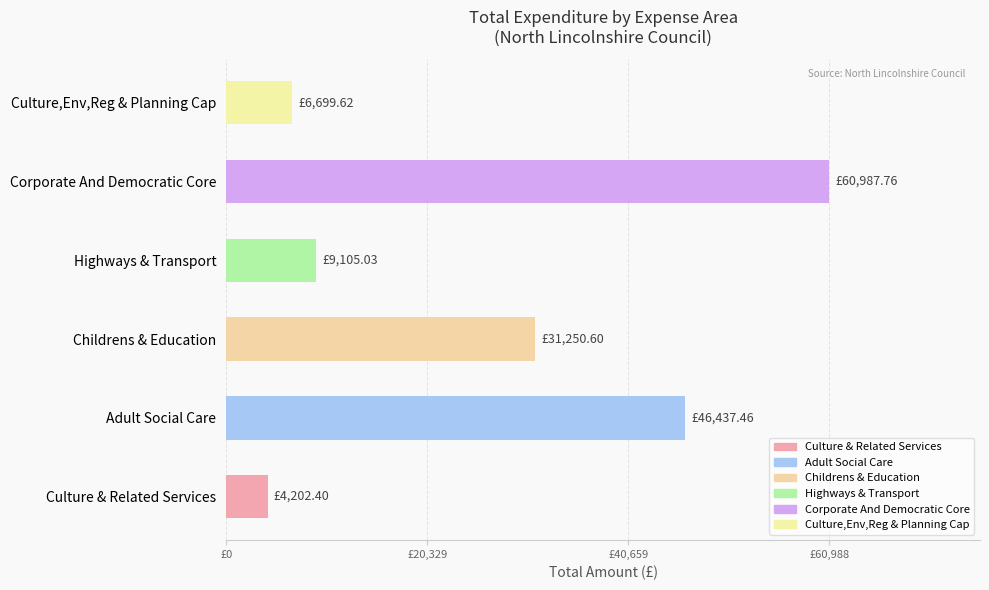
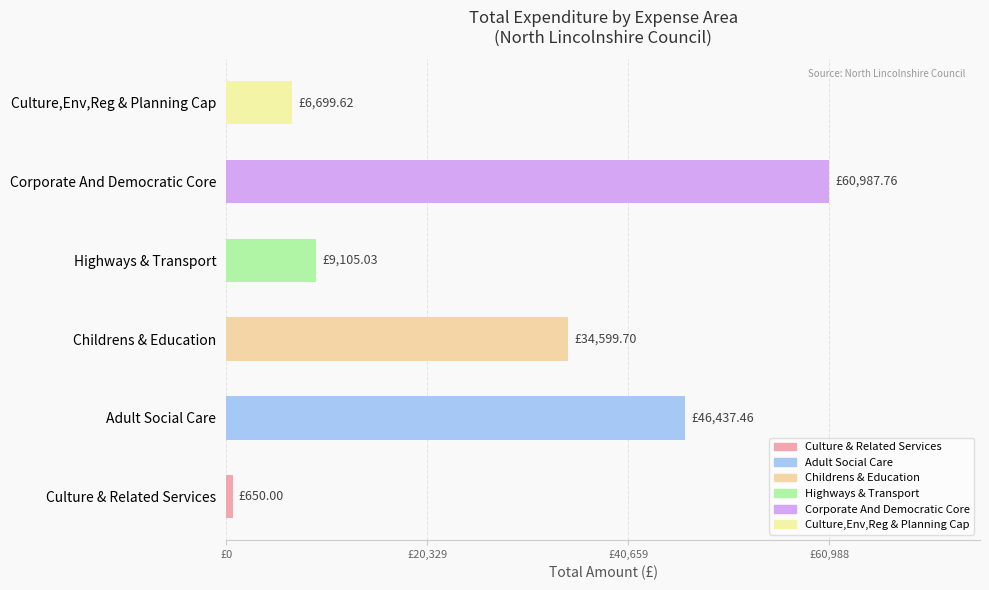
  {
    "Culture,Env,Reg & Planning Cap": "£6,699.62",
    "Corporate And Democratic Core": "£60,987.76",
    "Highways & Transport": "£9,105.03",
-   "Childrens & Education": "£31,250.60",
+   "Childrens & Education": "£34,599.70",
    "Adult Social Care": "£46,437.46",
-   "Culture & Related Services": "£4,202.40"
+   "Culture & Related Services": "£650.00"
  }
